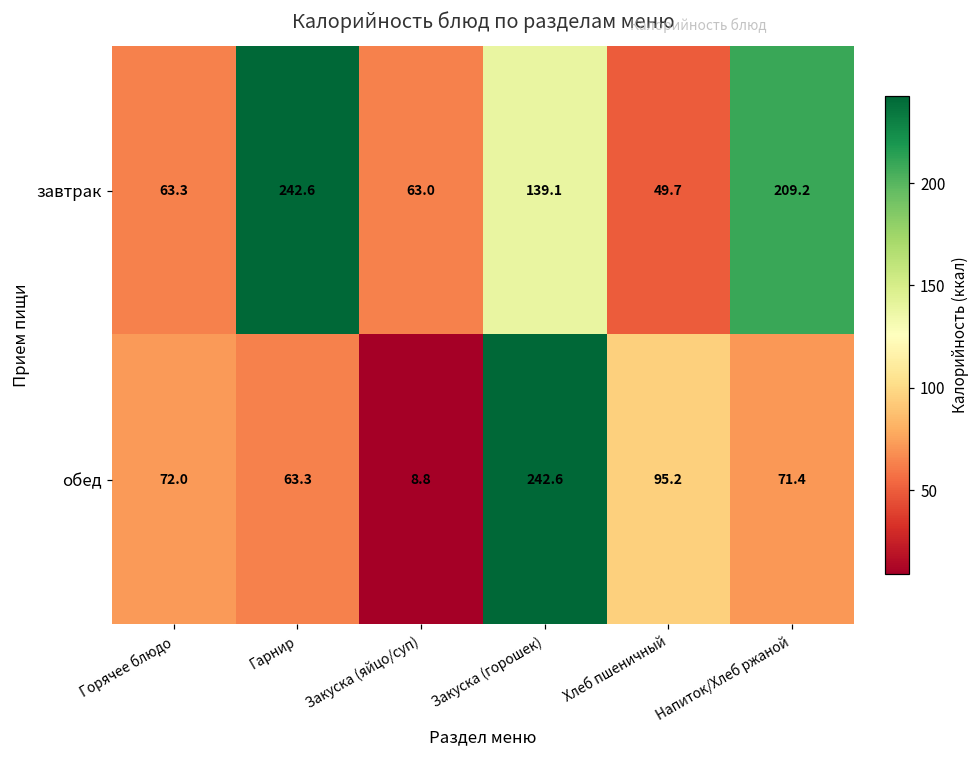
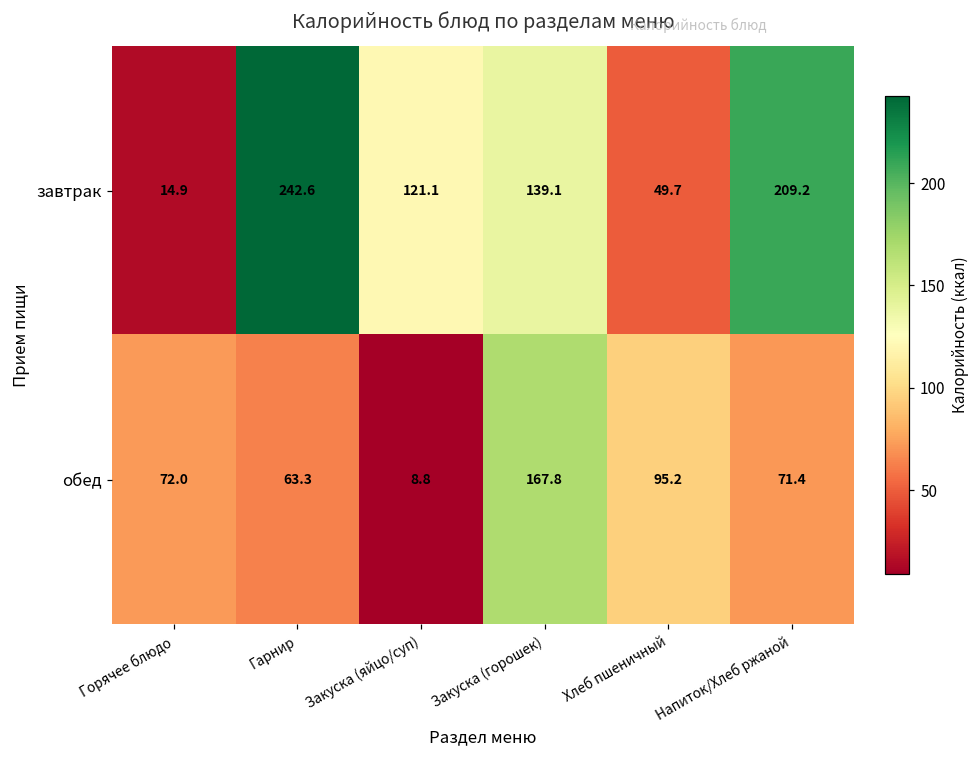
  {
    "завтрак": {
-     "Горячее блюдо": 63.3,
+     "Горячее блюдо": 14.9,
      "Гарнир": 242.6,
-     "Закуска (яйцо/суп)": 63.0,
+     "Закуска (яйцо/суп)": 121.1,
      "Закуска (горошек)": 139.1,
      "Хлеб пшеничный": 49.7,
      "Напиток/Хлеб ржаной": 209.2
    },
    "обед": {
      "Горячее блюдо": 72.0,
      "Гарнир": 63.3,
      "Закуска (яйцо/суп)": 8.8,
-     "Закуска (горошек)": 242.6,
+     "Закуска (горошек)": 167.8,
      "Хлеб пшеничный": 95.2,
      "Напиток/Хлеб ржаной": 71.4
    }
  }
